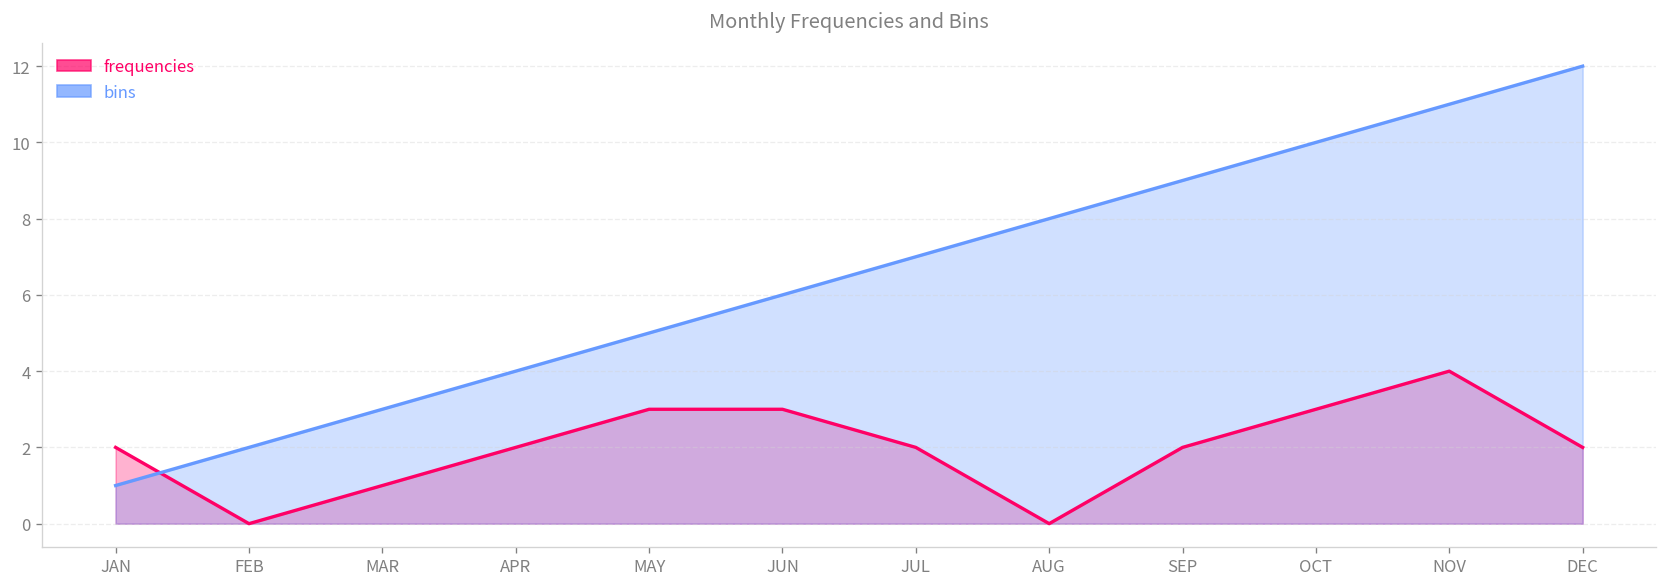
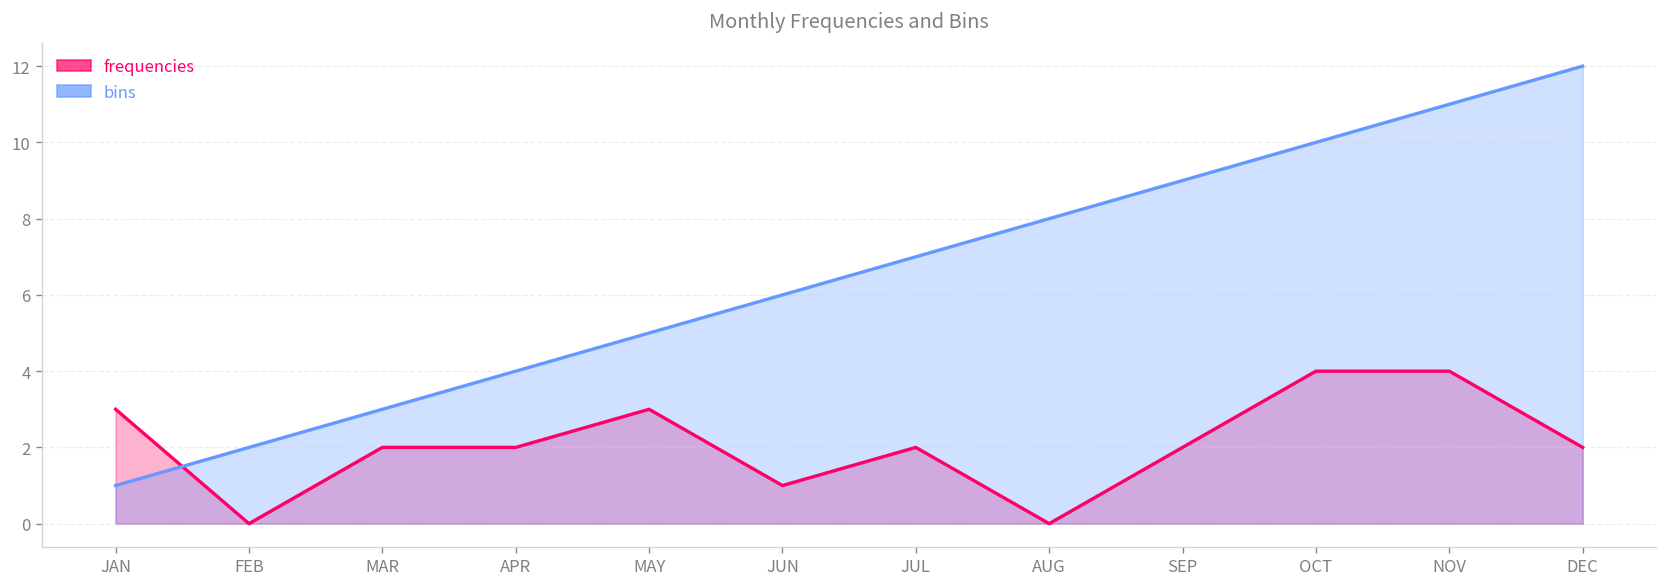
  {
    "frequencies": {
-     "JAN": 2,
+     "JAN": 3,
      "FEB": 0,
-     "MAR": 1,
+     "MAR": 2,
      "APR": 2,
      "MAY": 3,
-     "JUN": 3,
+     "JUN": 1,
      "JUL": 2,
      "AUG": 0,
      "SEP": 2,
-     "OCT": 3,
+     "OCT": 4,
      "NOV": 4,
      "DEC": 2
    },
    "bins": {
      "JAN": 1,
      "FEB": 2,
      "MAR": 3,
      "APR": 4,
      "MAY": 5,
      "JUN": 6,
      "JUL": 7,
      "AUG": 8,
      "SEP": 9,
      "OCT": 10,
      "NOV": 11,
      "DEC": 12
    }
  }
